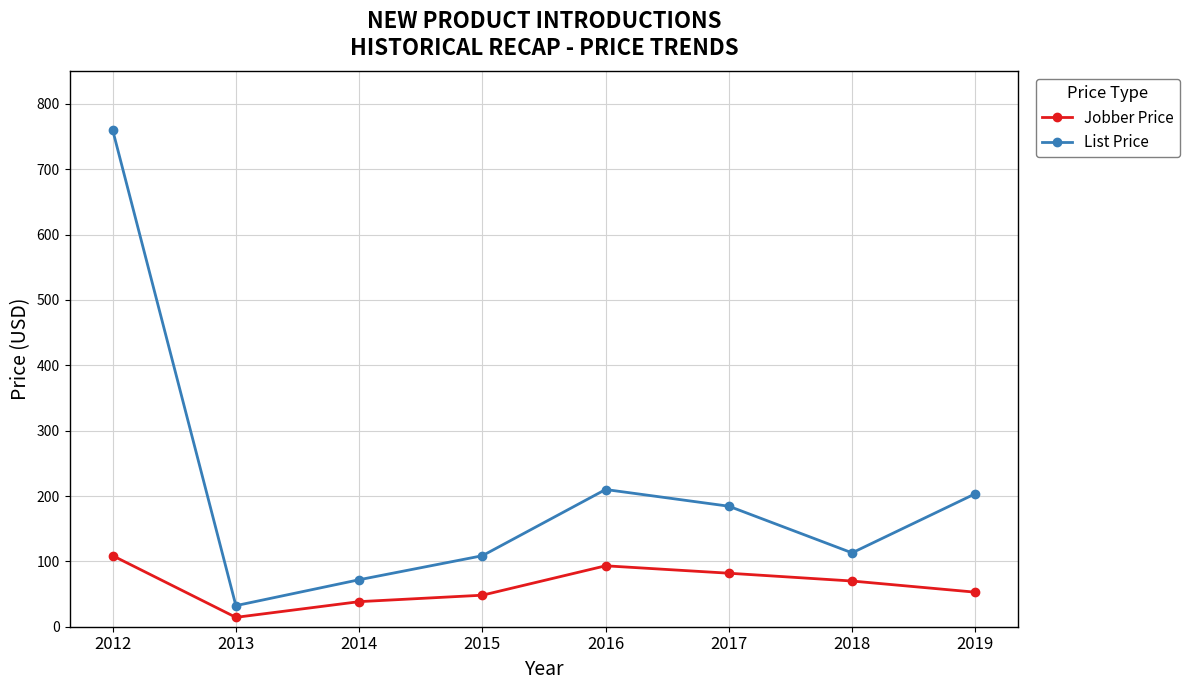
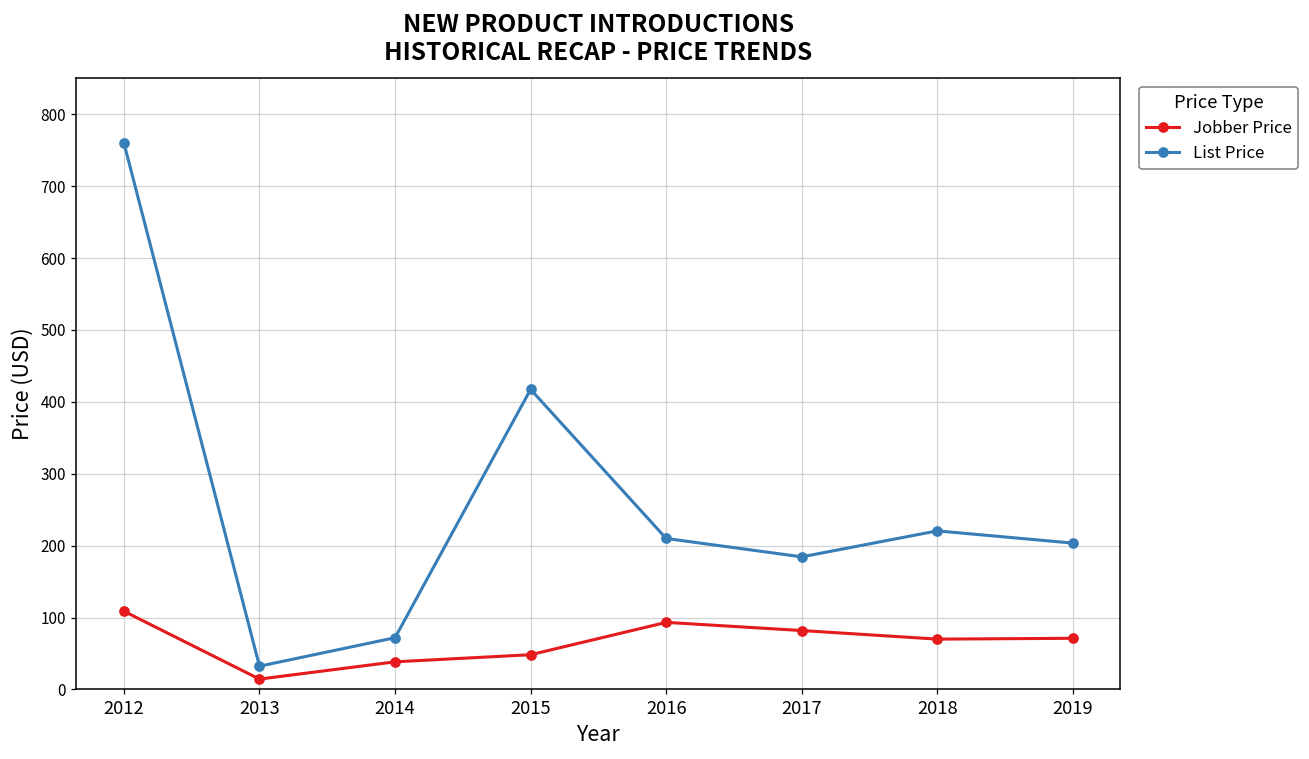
  {
    "Jobber Price": {
      "2012": 110,
      "2013": 10,
      "2014": 40,
      "2015": 50,
      "2016": 90,
      "2017": 80,
      "2018": 70,
-     "2019": 50
+     "2019": 70
    },
    "List Price": {
      "2012": 760,
      "2013": 30,
      "2014": 70,
-     "2015": 110,
+     "2015": 420,
      "2016": 210,
      "2017": 180,
-     "2018": 110,
+     "2018": 220,
      "2019": 200
    }
  }
